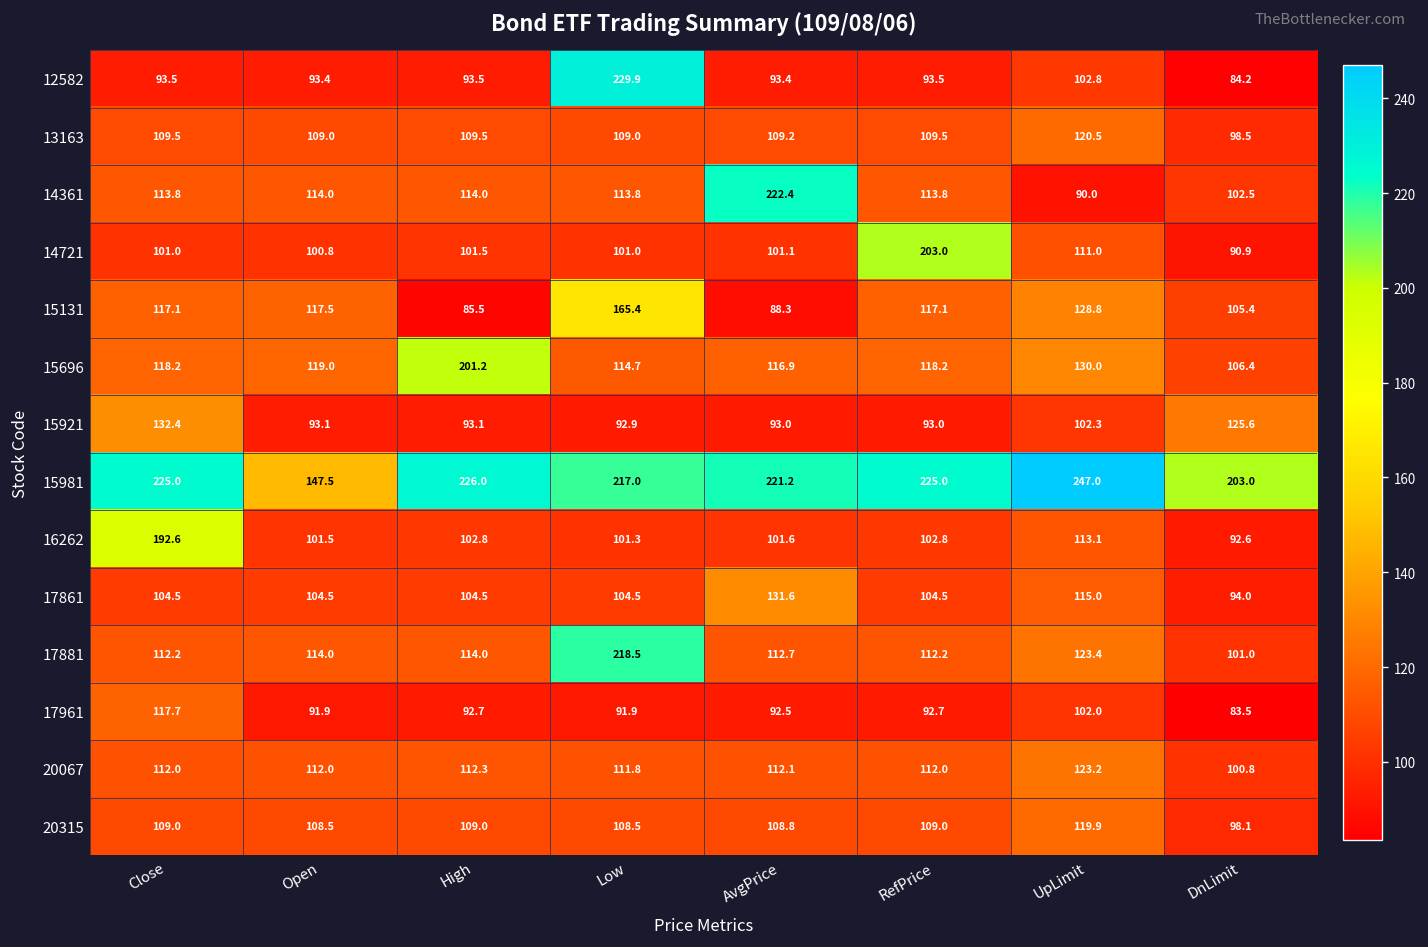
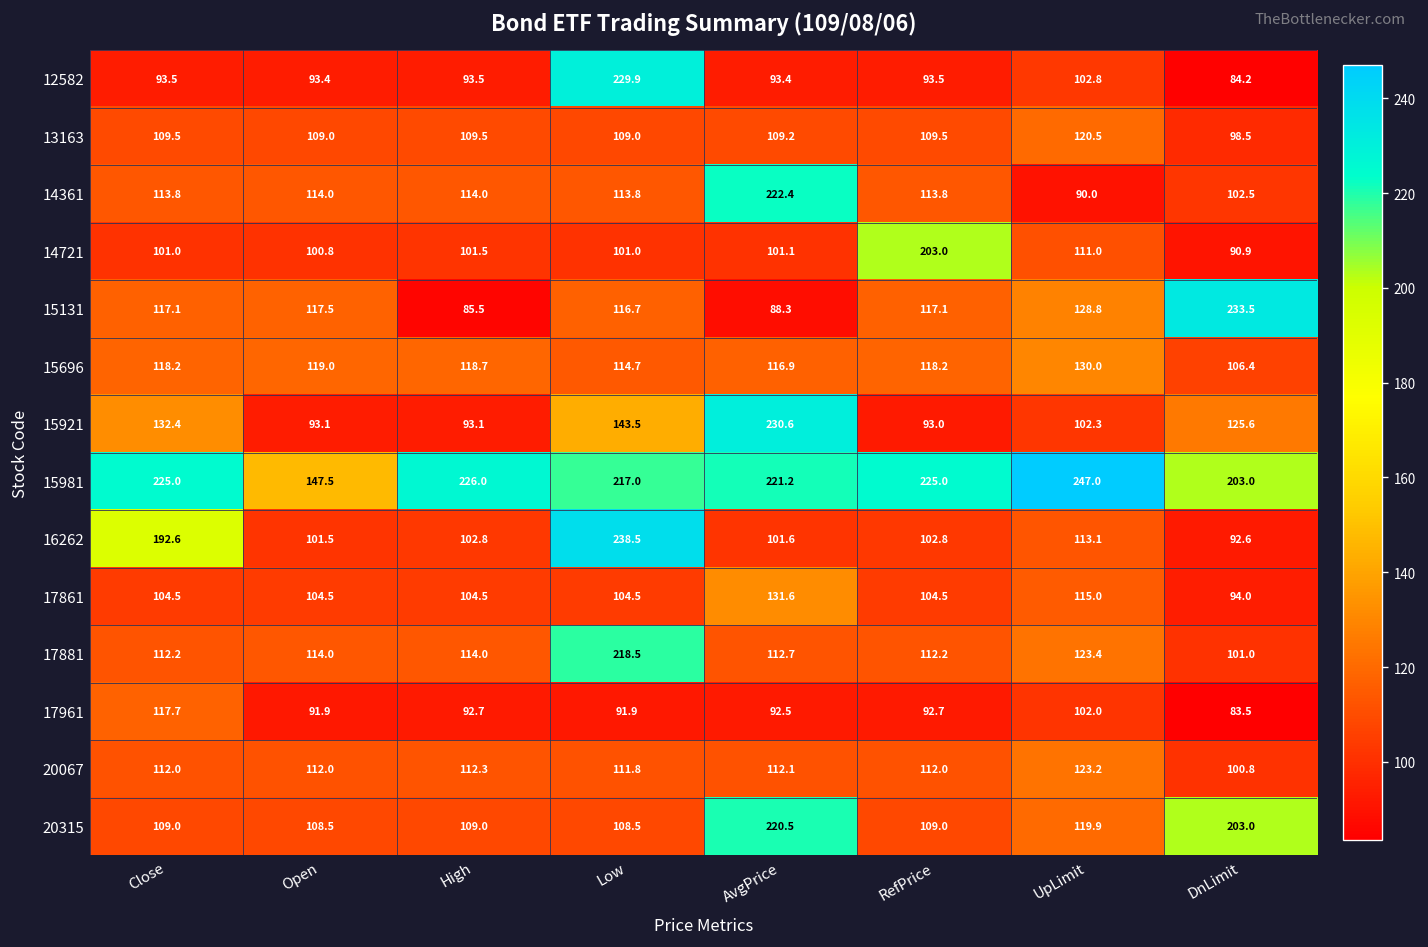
  {
    "12582": {
      "Close": 93.5,
      "Open": 93.4,
      "High": 93.5,
      "Low": 229.9,
      "AvgPrice": 93.4,
      "RefPrice": 93.5,
      "UpLimit": 102.8,
      "DnLimit": 84.2
    },
    "13163": {
      "Close": 109.5,
      "Open": 109.0,
      "High": 109.5,
      "Low": 109.0,
      "AvgPrice": 109.2,
      "RefPrice": 109.5,
      "UpLimit": 120.5,
      "DnLimit": 98.5
    },
    "14361": {
      "Close": 113.8,
      "Open": 114.0,
      "High": 114.0,
      "Low": 113.8,
      "AvgPrice": 222.4,
      "RefPrice": 113.8,
      "UpLimit": 90.0,
      "DnLimit": 102.5
    },
    "14721": {
      "Close": 101.0,
      "Open": 100.8,
      "High": 101.5,
      "Low": 101.0,
      "AvgPrice": 101.1,
      "RefPrice": 203.0,
      "UpLimit": 111.0,
      "DnLimit": 90.9
    },
    "15131": {
      "Close": 117.1,
      "Open": 117.5,
      "High": 85.5,
-     "Low": 165.4,
+     "Low": 116.7,
      "AvgPrice": 88.3,
      "RefPrice": 117.1,
      "UpLimit": 128.8,
-     "DnLimit": 105.4
+     "DnLimit": 233.5
    },
    "15696": {
      "Close": 118.2,
      "Open": 119.0,
-     "High": 201.2,
+     "High": 118.7,
      "Low": 114.7,
      "AvgPrice": 116.9,
      "RefPrice": 118.2,
      "UpLimit": 130.0,
      "DnLimit": 106.4
    },
    "15921": {
      "Close": 132.4,
      "Open": 93.1,
      "High": 93.1,
-     "Low": 92.9,
-     "AvgPrice": 93.0,
+     "Low": 143.5,
+     "AvgPrice": 230.6,
      "RefPrice": 93.0,
      "UpLimit": 102.3,
      "DnLimit": 125.6
    },
    "15981": {
      "Close": 225.0,
      "Open": 147.5,
      "High": 226.0,
      "Low": 217.0,
      "AvgPrice": 221.2,
      "RefPrice": 225.0,
      "UpLimit": 247.0,
      "DnLimit": 203.0
    },
    "16262": {
      "Close": 192.6,
      "Open": 101.5,
      "High": 102.8,
-     "Low": 101.3,
+     "Low": 238.5,
      "AvgPrice": 101.6,
      "RefPrice": 102.8,
      "UpLimit": 113.1,
      "DnLimit": 92.6
    },
    "17861": {
      "Close": 104.5,
      "Open": 104.5,
      "High": 104.5,
      "Low": 104.5,
      "AvgPrice": 131.6,
      "RefPrice": 104.5,
      "UpLimit": 115.0,
      "DnLimit": 94.0
    },
    "17881": {
      "Close": 112.2,
      "Open": 114.0,
      "High": 114.0,
      "Low": 218.5,
      "AvgPrice": 112.7,
      "RefPrice": 112.2,
      "UpLimit": 123.4,
      "DnLimit": 101.0
    },
    "17961": {
      "Close": 117.7,
      "Open": 91.9,
      "High": 92.7,
      "Low": 91.9,
      "AvgPrice": 92.5,
      "RefPrice": 92.7,
      "UpLimit": 102.0,
      "DnLimit": 83.5
    },
    "20067": {
      "Close": 112.0,
      "Open": 112.0,
      "High": 112.3,
      "Low": 111.8,
      "AvgPrice": 112.1,
      "RefPrice": 112.0,
      "UpLimit": 123.2,
      "DnLimit": 100.8
    },
    "20315": {
      "Close": 109.0,
      "Open": 108.5,
      "High": 109.0,
      "Low": 108.5,
-     "AvgPrice": 108.8,
+     "AvgPrice": 220.5,
      "RefPrice": 109.0,
      "UpLimit": 119.9,
-     "DnLimit": 98.1
+     "DnLimit": 203.0
    }
  }
